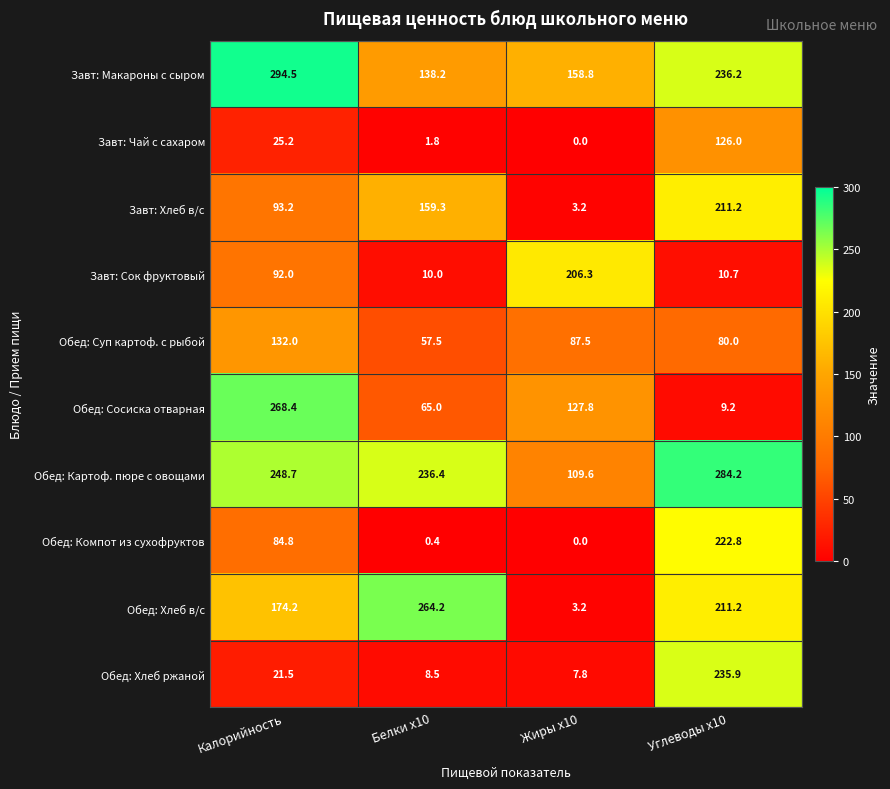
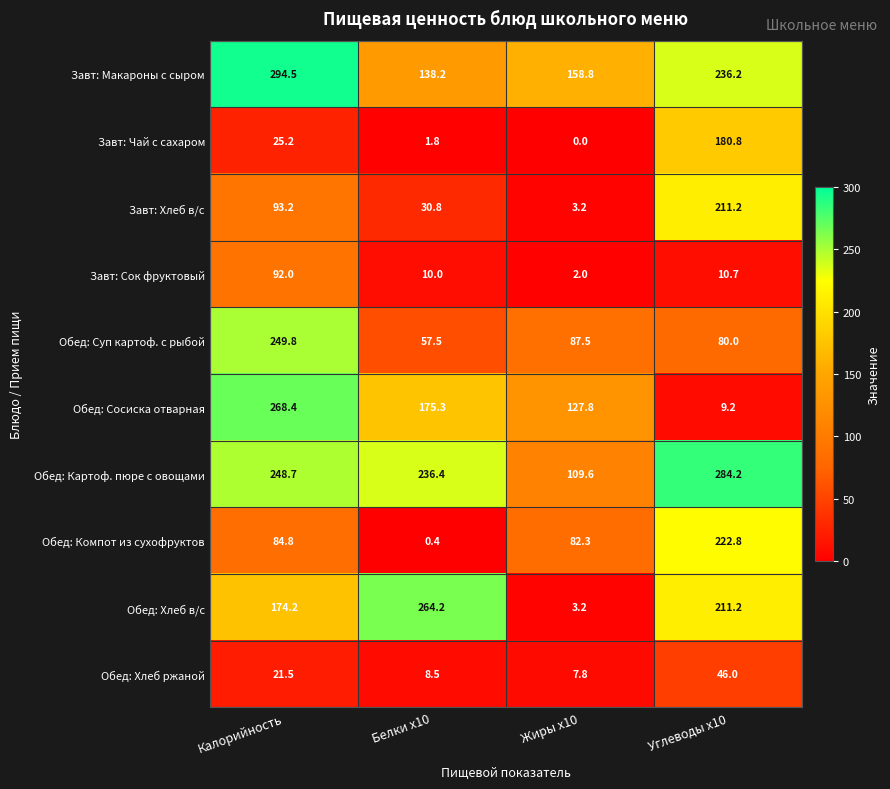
  {
    "Завт: Макароны с сыром": {
      "Калорийность": 294.5,
      "Белки x10": 138.2,
      "Жиры x10": 158.8,
      "Углеводы x10": 236.2
    },
    "Завт: Чай с сахаром": {
      "Калорийность": 25.2,
      "Белки x10": 1.8,
      "Жиры x10": 0.0,
-     "Углеводы x10": 126.0
+     "Углеводы x10": 180.8
    },
    "Завт: Хлеб в/с": {
      "Калорийность": 93.2,
-     "Белки x10": 159.3,
+     "Белки x10": 30.8,
      "Жиры x10": 3.2,
      "Углеводы x10": 211.2
    },
    "Завт: Сок фруктовый": {
      "Калорийность": 92.0,
      "Белки x10": 10.0,
-     "Жиры x10": 206.3,
+     "Жиры x10": 2.0,
      "Углеводы x10": 10.7
    },
    "Обед: Суп картоф. с рыбой": {
-     "Калорийность": 132.0,
+     "Калорийность": 249.8,
      "Белки x10": 57.5,
      "Жиры x10": 87.5,
      "Углеводы x10": 80.0
    },
    "Обед: Сосиска отварная": {
      "Калорийность": 268.4,
-     "Белки x10": 65.0,
+     "Белки x10": 175.3,
      "Жиры x10": 127.8,
      "Углеводы x10": 9.2
    },
    "Обед: Картоф. пюре с овощами": {
      "Калорийность": 248.7,
      "Белки x10": 236.4,
      "Жиры x10": 109.6,
      "Углеводы x10": 284.2
    },
    "Обед: Компот из сухофруктов": {
      "Калорийность": 84.8,
      "Белки x10": 0.4,
-     "Жиры x10": 0.0,
+     "Жиры x10": 82.3,
      "Углеводы x10": 222.8
    },
    "Обед: Хлеб в/с": {
      "Калорийность": 174.2,
      "Белки x10": 264.2,
      "Жиры x10": 3.2,
      "Углеводы x10": 211.2
    },
    "Обед: Хлеб ржаной": {
      "Калорийность": 21.5,
      "Белки x10": 8.5,
      "Жиры x10": 7.8,
-     "Углеводы x10": 235.9
+     "Углеводы x10": 46.0
    }
  }
